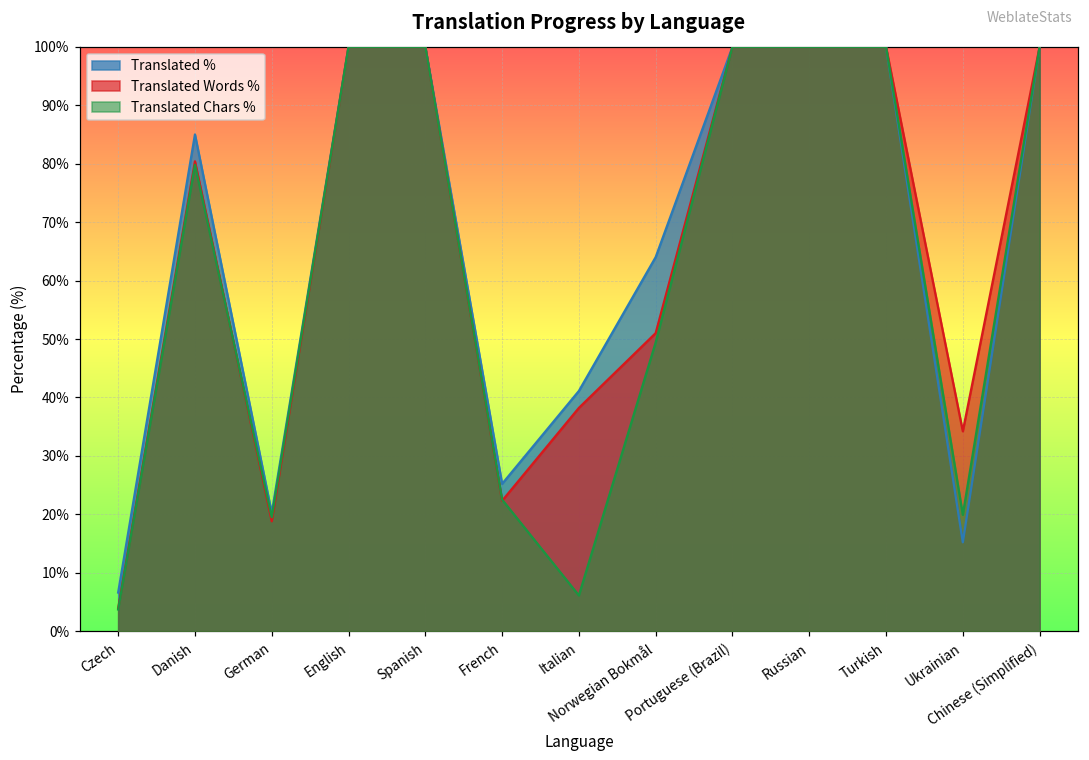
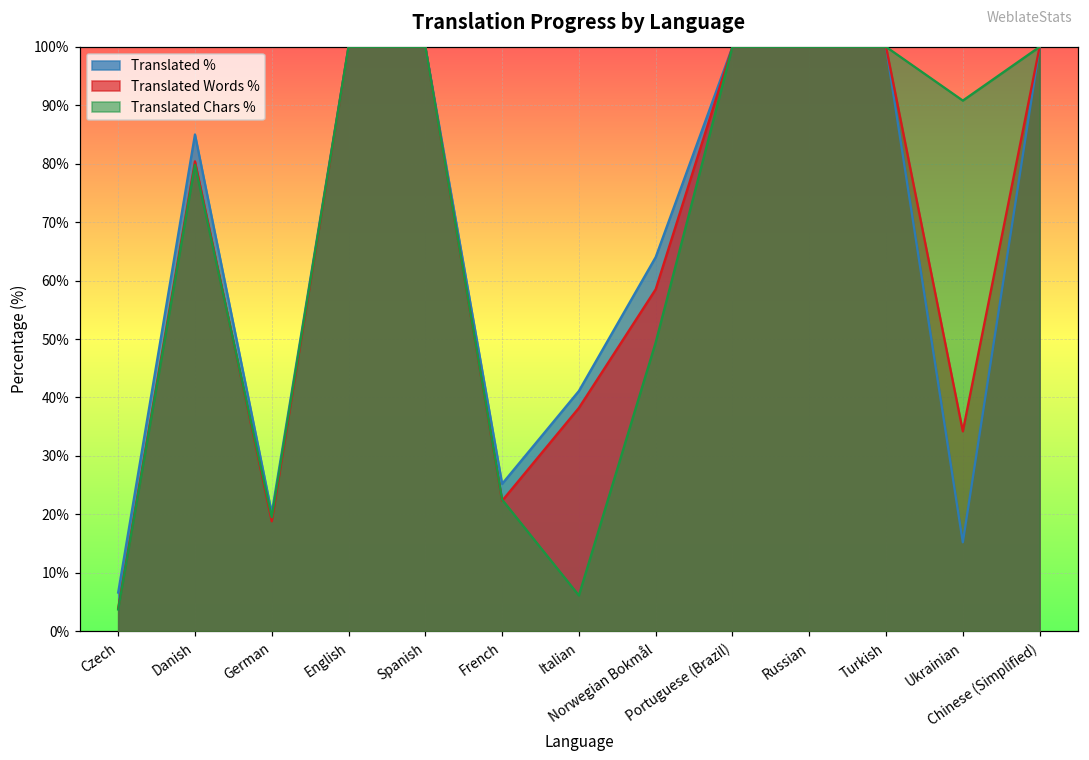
  {
    "Translated %": {
      "Czech": "7%",
      "Danish": "85%",
      "German": "20%",
      "French": "25%",
      "Italian": "41%",
      "Norwegian Bokmål": "64%",
      "Ukrainian": "15%"
    },
    "Translated Words %": {
      "Danish": "80%",
      "German": "19%",
      "Italian": "38%",
-     "Norwegian Bokmål": "51%",
+     "Norwegian Bokmål": "59%",
      "Ukrainian": "34%"
    },
    "Translated Chars %": {
      "Danish": "80%",
      "German": "20%",
      "Italian": "6%",
      "Norwegian Bokmål": "49%",
-     "Ukrainian": "20%"
+     "Ukrainian": "91%"
    }
  }
